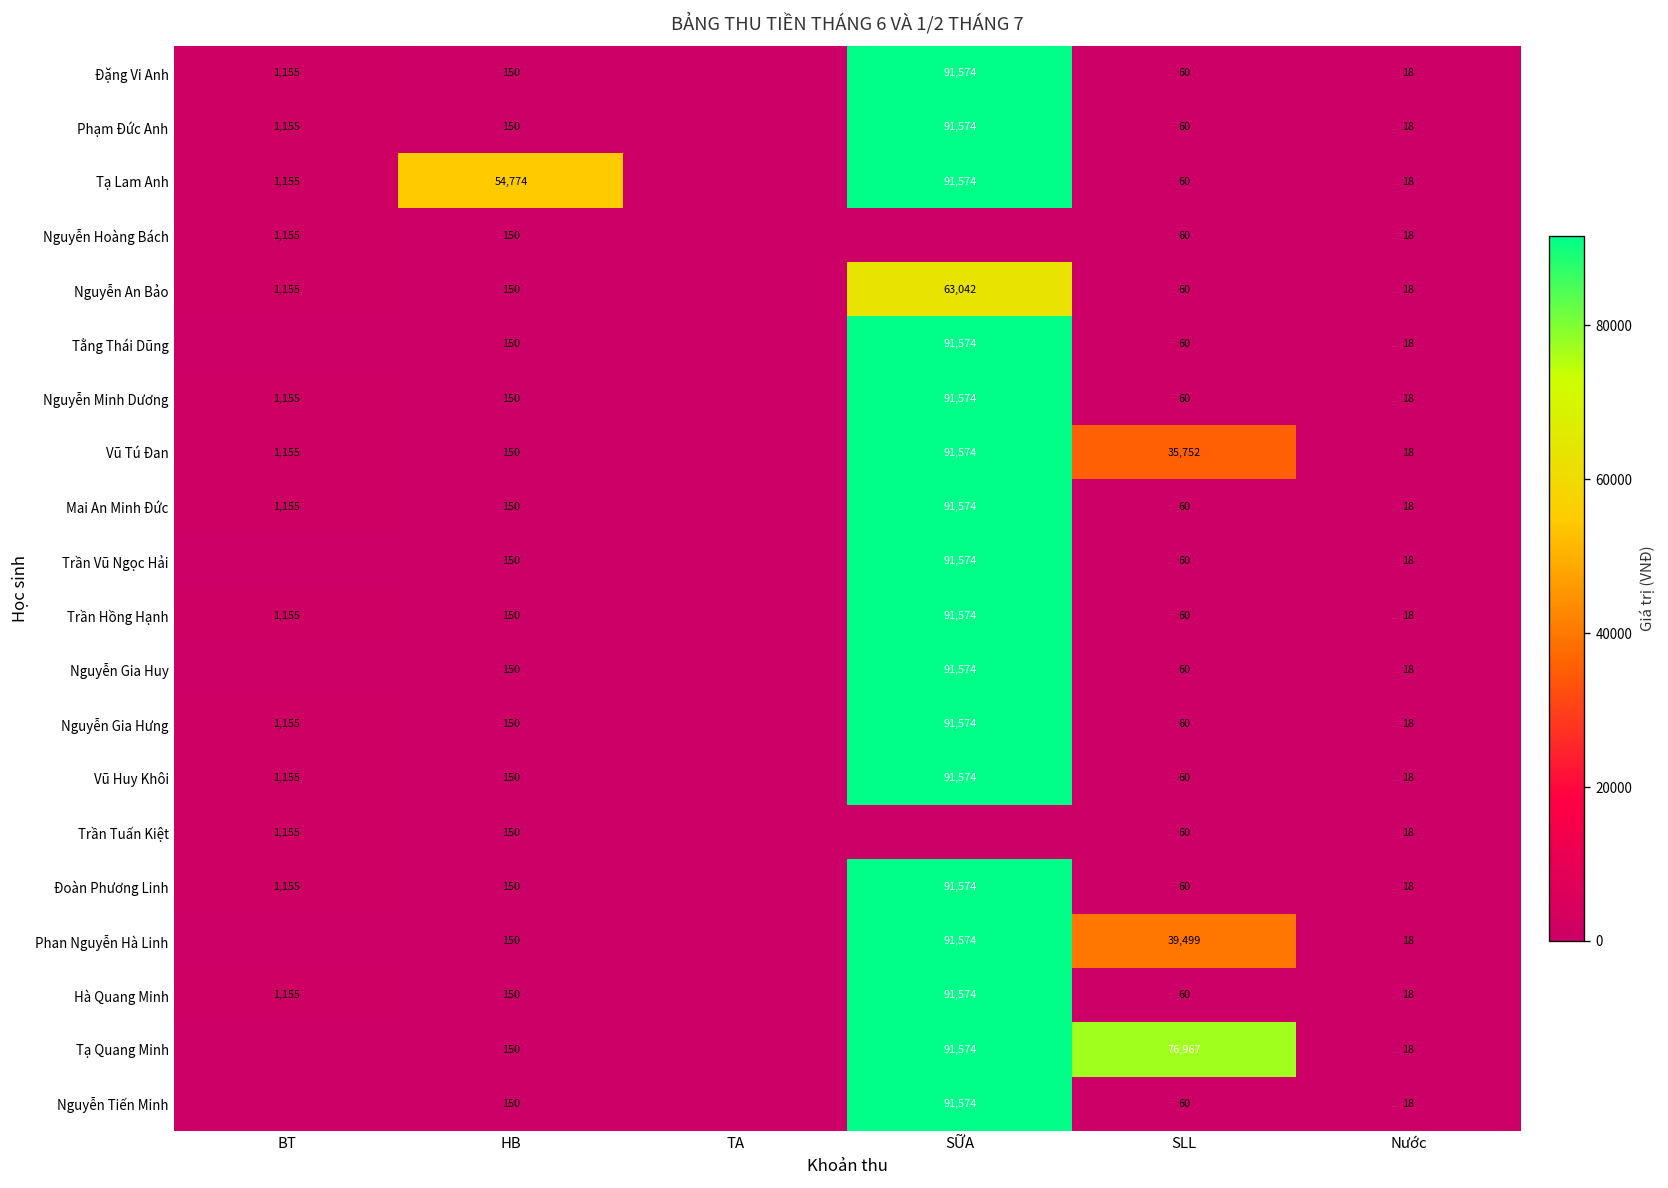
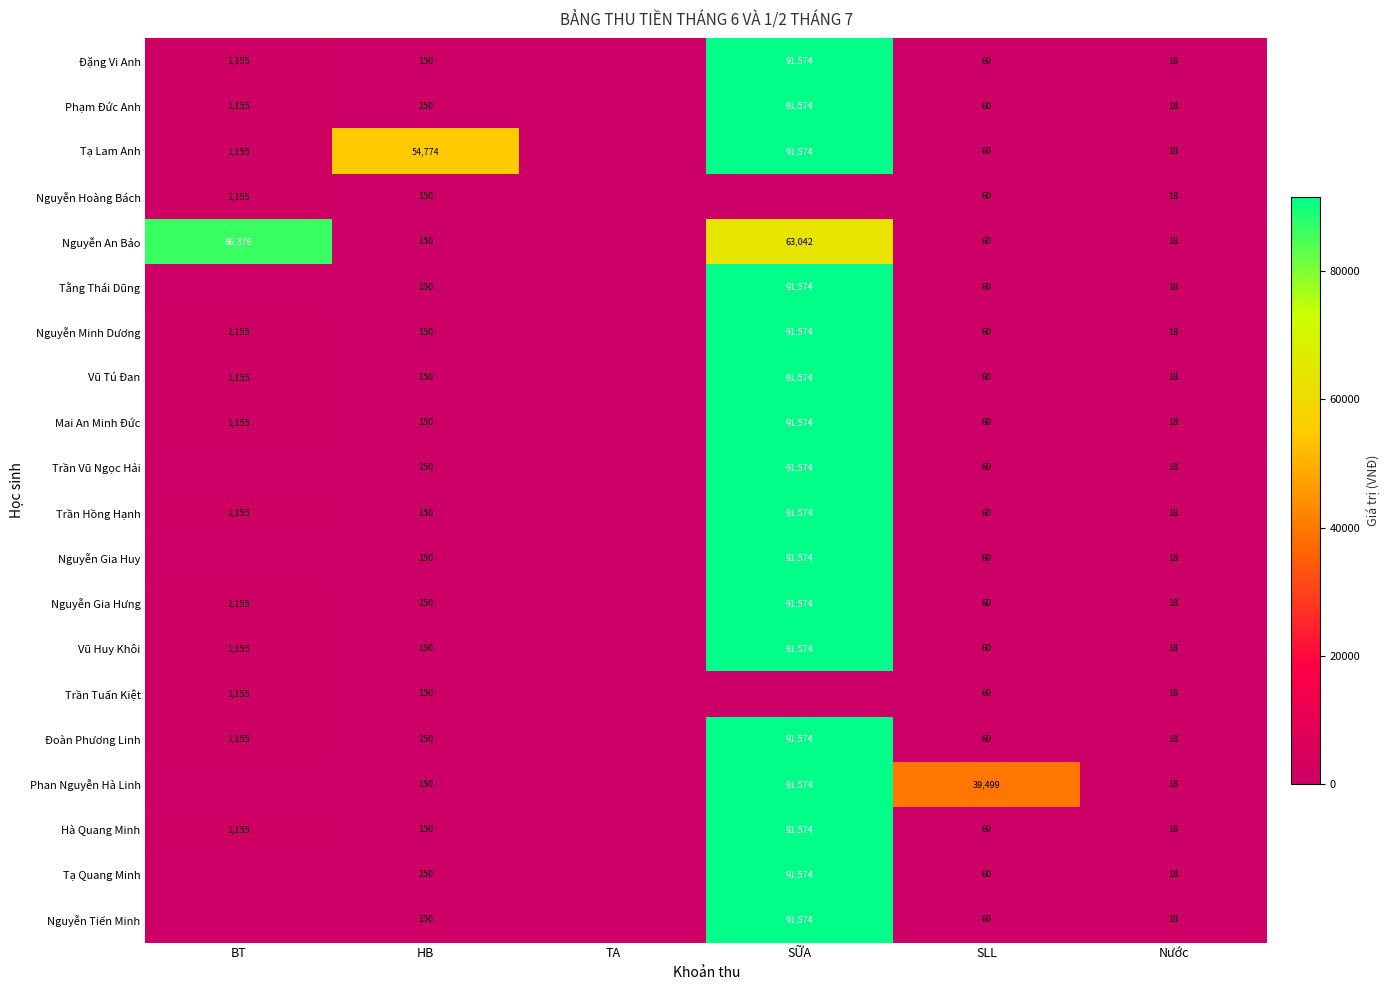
  {
    "Đặng Vi Anh": {
      "BT": "1,155",
      "HB": "150",
      "SỮA": "91,574",
      "SLL": "60",
      "Nước": "18"
    },
    "Phạm Đức Anh": {
      "BT": "1,155",
      "HB": "150",
      "SỮA": "91,574",
      "SLL": "60",
      "Nước": "18"
    },
    "Tạ Lam Anh": {
      "BT": "1,155",
      "HB": "54,774",
      "SỮA": "91,574",
      "SLL": "60",
      "Nước": "18"
    },
    "Nguyễn Hoàng Bách": {
      "BT": "1,155",
      "HB": "150",
      "SLL": "60",
      "Nước": "18"
    },
    "Nguyễn An Bảo": {
-     "BT": "1,155",
+     "BT": "86,376",
      "HB": "150",
      "SỮA": "63,042",
      "SLL": "60",
      "Nước": "18"
    },
    "Tằng Thái Dũng": {
      "HB": "150",
      "SỮA": "91,574",
      "SLL": "60",
      "Nước": "18"
    },
    "Nguyễn Minh Dương": {
      "BT": "1,155",
      "HB": "150",
      "SỮA": "91,574",
      "SLL": "60",
      "Nước": "18"
    },
    "Vũ Tú Đan": {
      "BT": "1,155",
      "HB": "150",
      "SỮA": "91,574",
-     "SLL": "35,752",
+     "SLL": "60",
      "Nước": "18"
    },
    "Mai An Minh Đức": {
      "BT": "1,155",
      "HB": "150",
      "SỮA": "91,574",
      "SLL": "60",
      "Nước": "18"
    },
    "Trần Vũ Ngọc Hải": {
      "HB": "150",
      "SỮA": "91,574",
      "SLL": "60",
      "Nước": "18"
    },
    "Trần Hồng Hạnh": {
      "BT": "1,155",
      "HB": "150",
      "SỮA": "91,574",
      "SLL": "60",
      "Nước": "18"
    },
    "Nguyễn Gia Huy": {
      "HB": "150",
      "SỮA": "91,574",
      "SLL": "60",
      "Nước": "18"
    },
    "Nguyễn Gia Hưng": {
      "BT": "1,155",
      "HB": "150",
      "SỮA": "91,574",
      "SLL": "60",
      "Nước": "18"
    },
    "Vũ Huy Khôi": {
      "BT": "1,155",
      "HB": "150",
      "SỮA": "91,574",
      "SLL": "60",
      "Nước": "18"
    },
    "Trần Tuấn Kiệt": {
      "BT": "1,155",
      "HB": "150",
      "SLL": "60",
      "Nước": "18"
    },
    "Đoàn Phương Linh": {
      "BT": "1,155",
      "HB": "150",
      "SỮA": "91,574",
      "SLL": "60",
      "Nước": "18"
    },
    "Phan Nguyễn Hà Linh": {
      "HB": "150",
      "SỮA": "91,574",
      "SLL": "39,499",
      "Nước": "18"
    },
    "Hà Quang Minh": {
      "BT": "1,155",
      "HB": "150",
      "SỮA": "91,574",
      "SLL": "60",
      "Nước": "18"
    },
    "Tạ Quang Minh": {
      "HB": "150",
      "SỮA": "91,574",
-     "SLL": "76,967",
+     "SLL": "60",
      "Nước": "18"
    },
    "Nguyễn Tiến Minh": {
      "HB": "150",
      "SỮA": "91,574",
      "SLL": "60",
      "Nước": "18"
    }
  }
